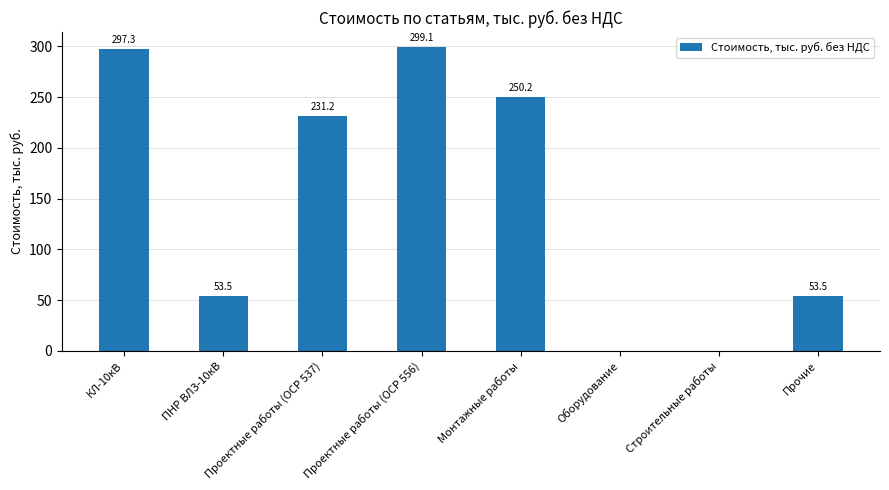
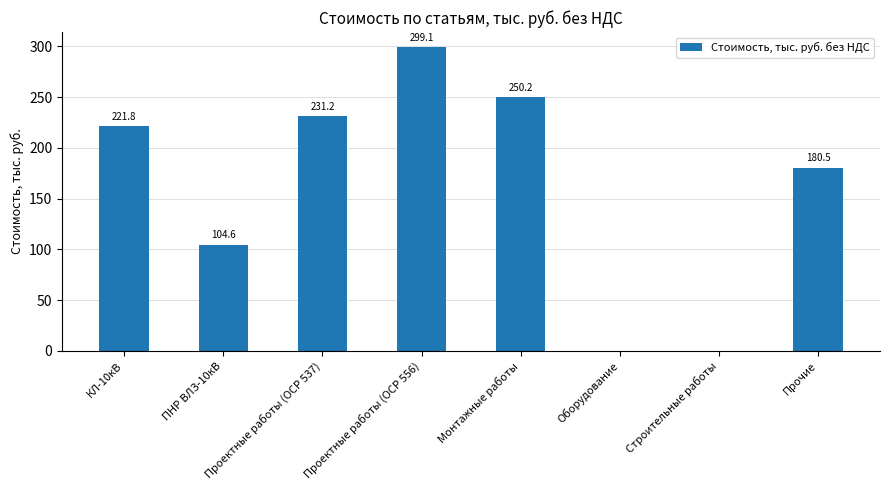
  {
-   "КЛ-10кВ": 297.3,
-   "ПНР ВЛЗ-10кВ": 53.5,
+   "КЛ-10кВ": 221.8,
+   "ПНР ВЛЗ-10кВ": 104.6,
    "Проектные работы (ОСР 537)": 231.2,
    "Проектные работы (ОСР 556)": 299.1,
    "Монтажные работы": 250.2,
-   "Прочие": 53.5
+   "Прочие": 180.5
  }
